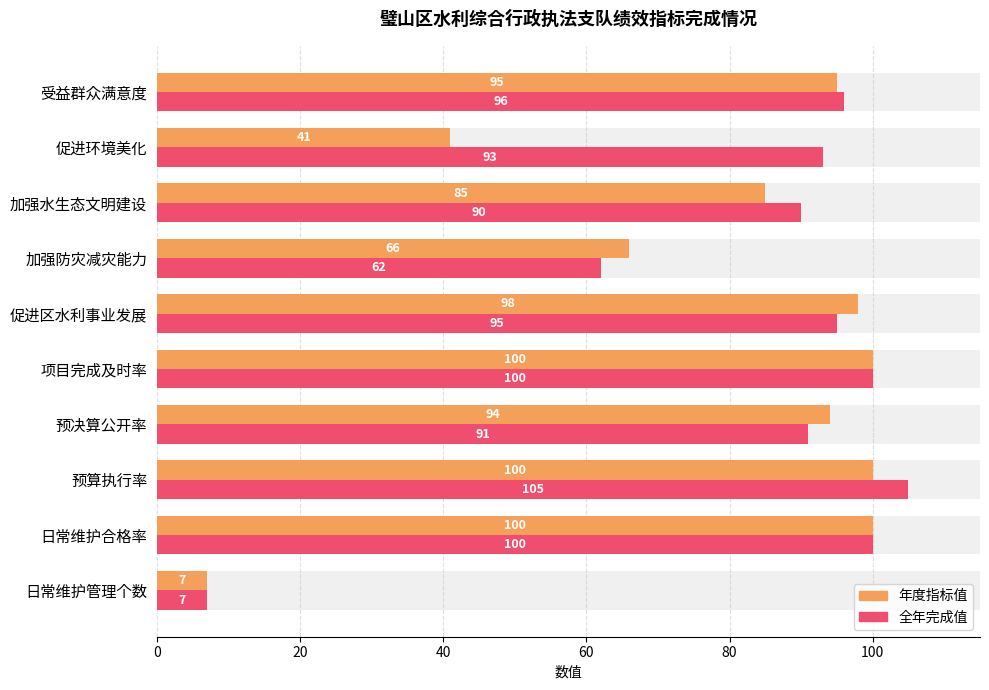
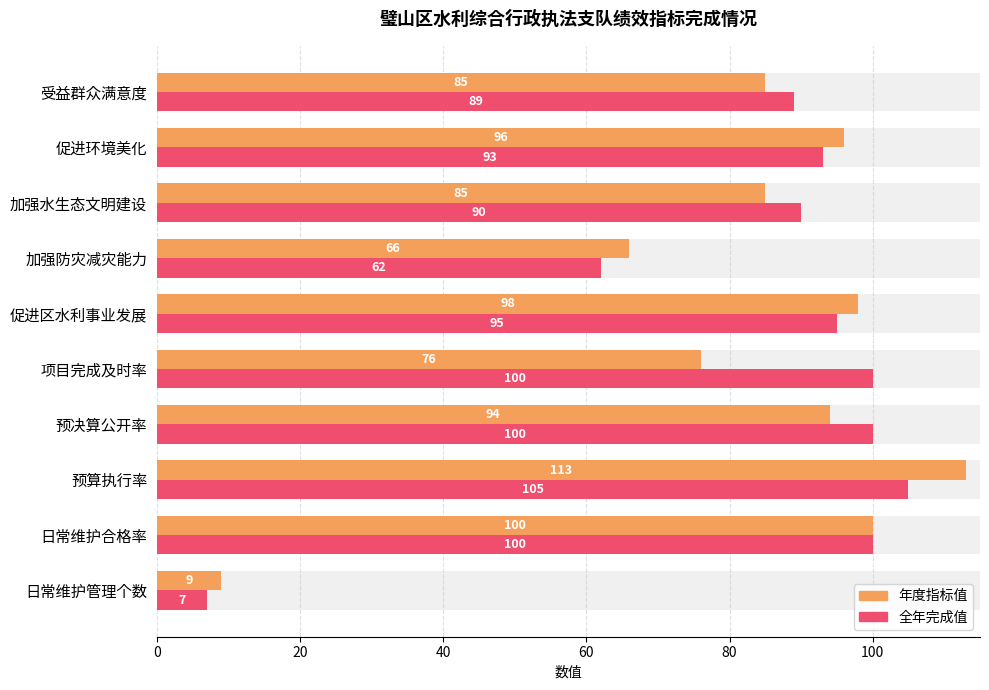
  {
    "年度指标值": {
-     "受益群众满意度": 95,
-     "促进环境美化": 41,
-     "项目完成及时率": 100,
-     "预算执行率": 100,
-     "日常维护管理个数": 7
+     "受益群众满意度": 85,
+     "促进环境美化": 96,
+     "项目完成及时率": 76,
+     "预算执行率": 113,
+     "日常维护管理个数": 9
    },
    "全年完成值": {
-     "受益群众满意度": 96,
-     "预决算公开率": 91
+     "受益群众满意度": 89,
+     "预决算公开率": 100
    }
  }
